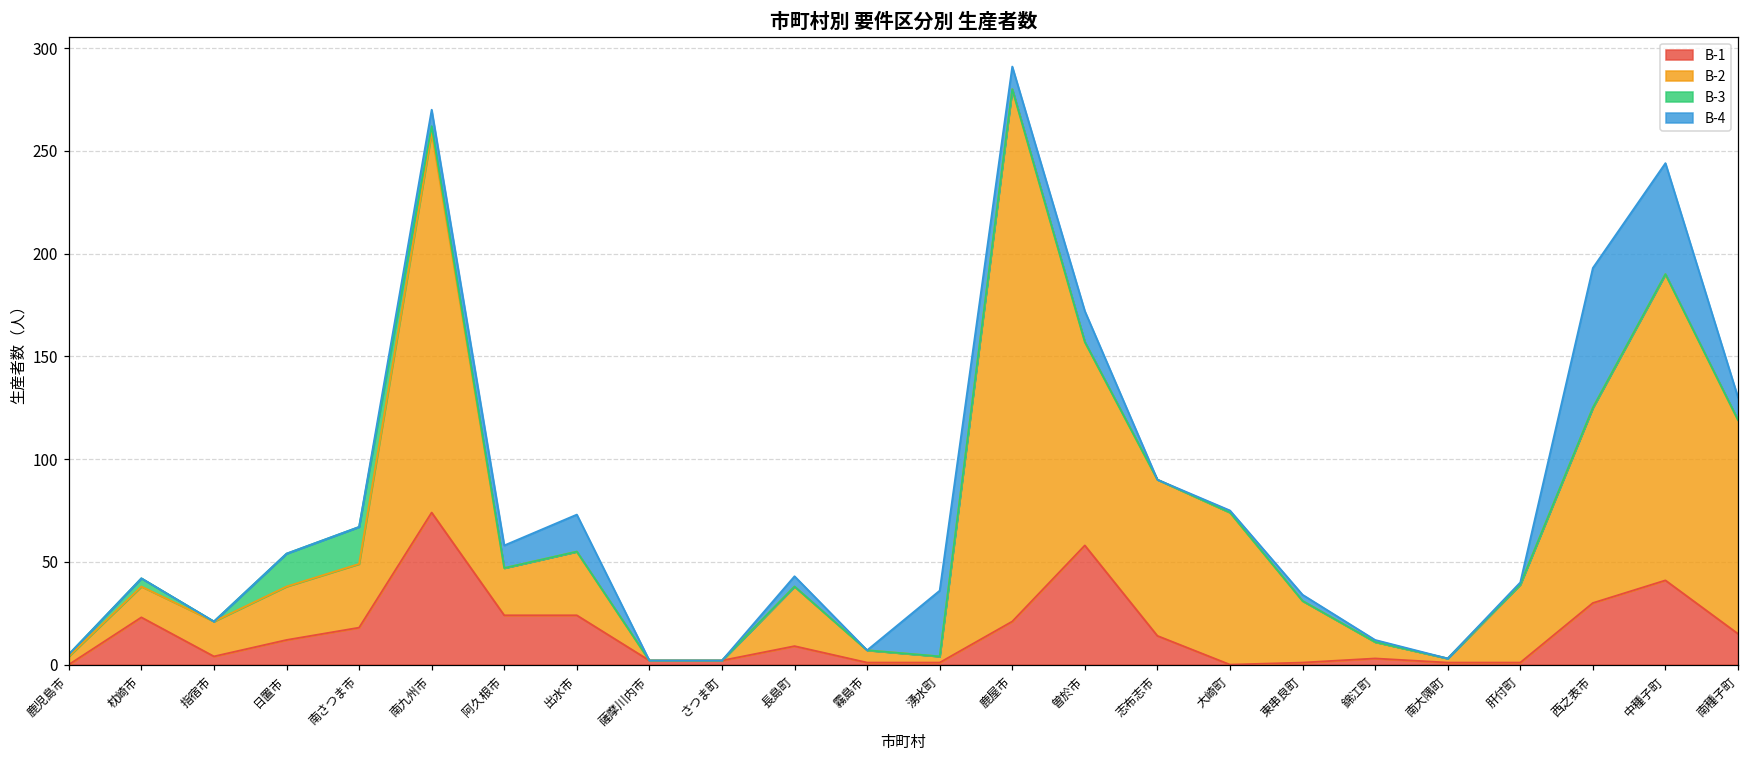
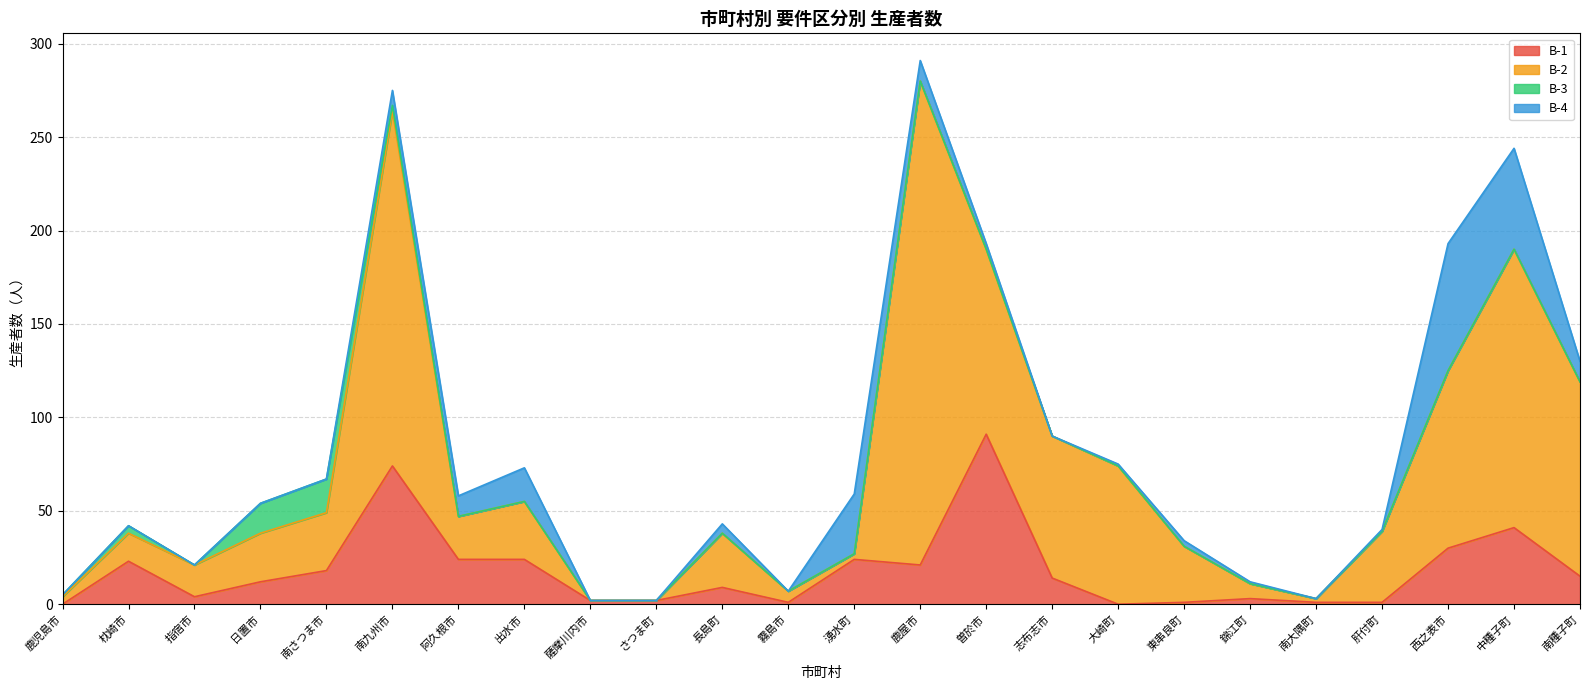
  {
    "B-1": {
      "鹿児島市": 0,
      "枕崎市": 23,
      "指宿市": 4,
      "日置市": 12,
      "南さつま市": 18,
      "南九州市": 74,
      "阿久根市": 24,
      "出水市": 24,
      "長島町": 9,
      "霧島市": 1,
-     "湧水町": 1,
+     "湧水町": 24,
      "鹿屋市": 21,
-     "曽於市": 58,
+     "曽於市": 91,
      "志布志市": 14,
      "大崎町": 0,
      "東串良町": 1,
      "錦江町": 3,
      "南大隅町": 1,
      "肝付町": 1,
      "西之表市": 30,
      "中種子町": 41,
      "南種子町": 15
    },
    "B-2": {
      "枕崎市": 15,
      "日置市": 26,
      "南さつま市": 31,
-     "南九州市": 185
+     "南九州市": 190
    },
    "B-3": {
      "南九州市": 3
    },
    "B-4": {
      "南九州市": 8,
      "阿久根市": 11,
      "出水市": 18,
      "長島町": 5,
      "湧水町": 32,
      "鹿屋市": 11,
-     "曽於市": 15,
+     "曽於市": 3,
      "東串良町": 3,
      "西之表市": 68,
      "中種子町": 54,
      "南種子町": 11
    }
  }
